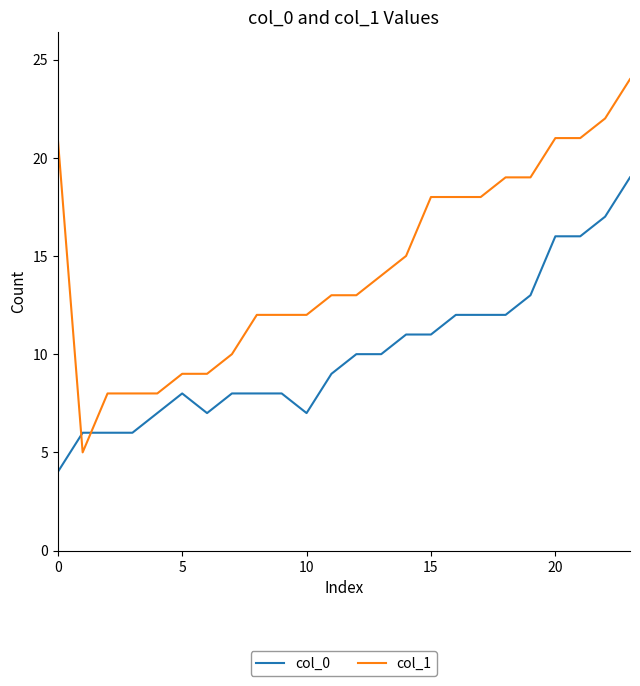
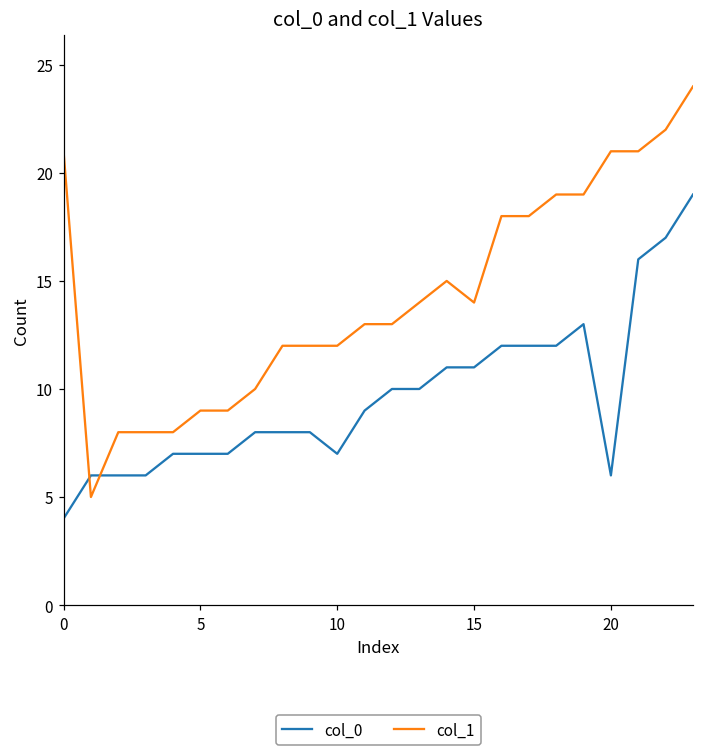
  {
    "col_0": {
      "0": 4,
-     "5": 8,
+     "5": 7,
      "10": 7,
      "15": 11,
-     "20": 16
+     "20": 6
    },
    "col_1": {
      "0": 21,
      "5": 9,
      "10": 12,
-     "15": 18,
+     "15": 14,
      "20": 21
    }
  }
